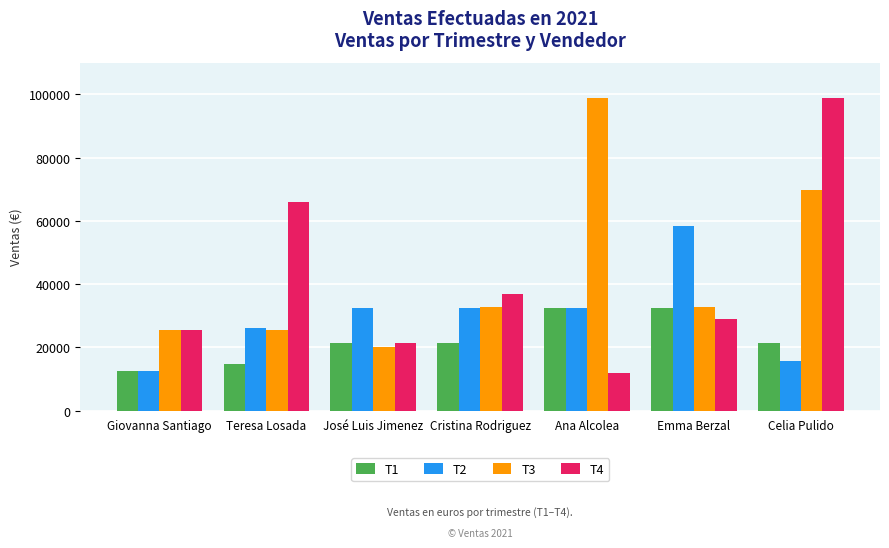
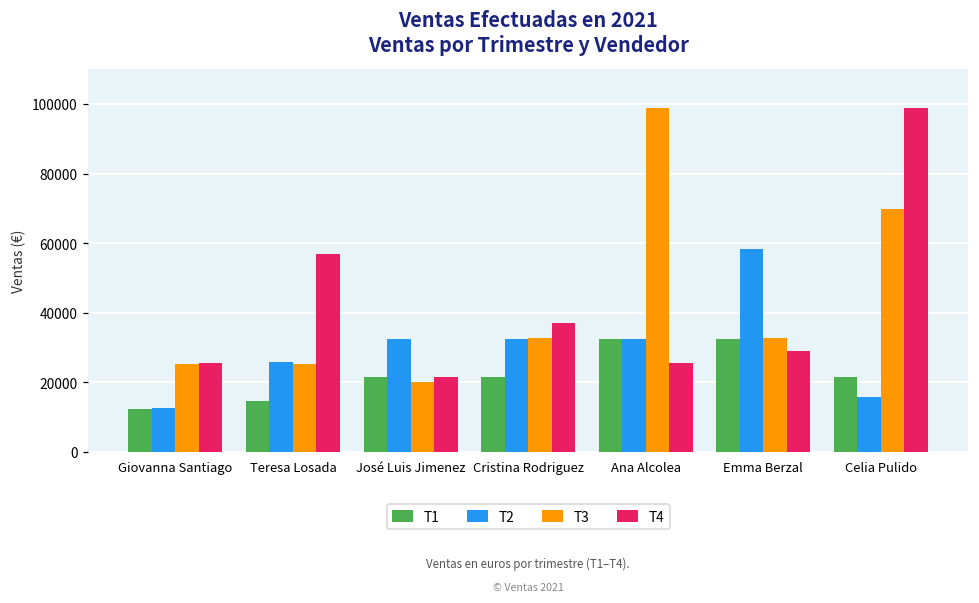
  {
    "T1": {
      "Giovanna Santiago": 12000,
      "Teresa Losada": 15000,
      "José Luis Jimenez": 21000,
      "Cristina Rodriguez": 21000,
      "Ana Alcolea": 33000,
      "Emma Berzal": 33000,
      "Celia Pulido": 22000
    },
    "T2": {
      "Giovanna Santiago": 13000,
      "Teresa Losada": 26000,
      "José Luis Jimenez": 33000,
      "Cristina Rodriguez": 33000,
      "Ana Alcolea": 33000,
      "Emma Berzal": 58000,
      "Celia Pulido": 16000
    },
    "T3": {
      "Giovanna Santiago": 25000,
      "Teresa Losada": 25000,
      "José Luis Jimenez": 20000,
      "Cristina Rodriguez": 33000,
      "Ana Alcolea": 99000,
      "Emma Berzal": 33000,
      "Celia Pulido": 70000
    },
    "T4": {
      "Giovanna Santiago": 25000,
-     "Teresa Losada": 66000,
+     "Teresa Losada": 57000,
      "José Luis Jimenez": 22000,
      "Cristina Rodriguez": 37000,
-     "Ana Alcolea": 12000,
+     "Ana Alcolea": 25000,
      "Emma Berzal": 29000,
      "Celia Pulido": 99000
    }
  }
